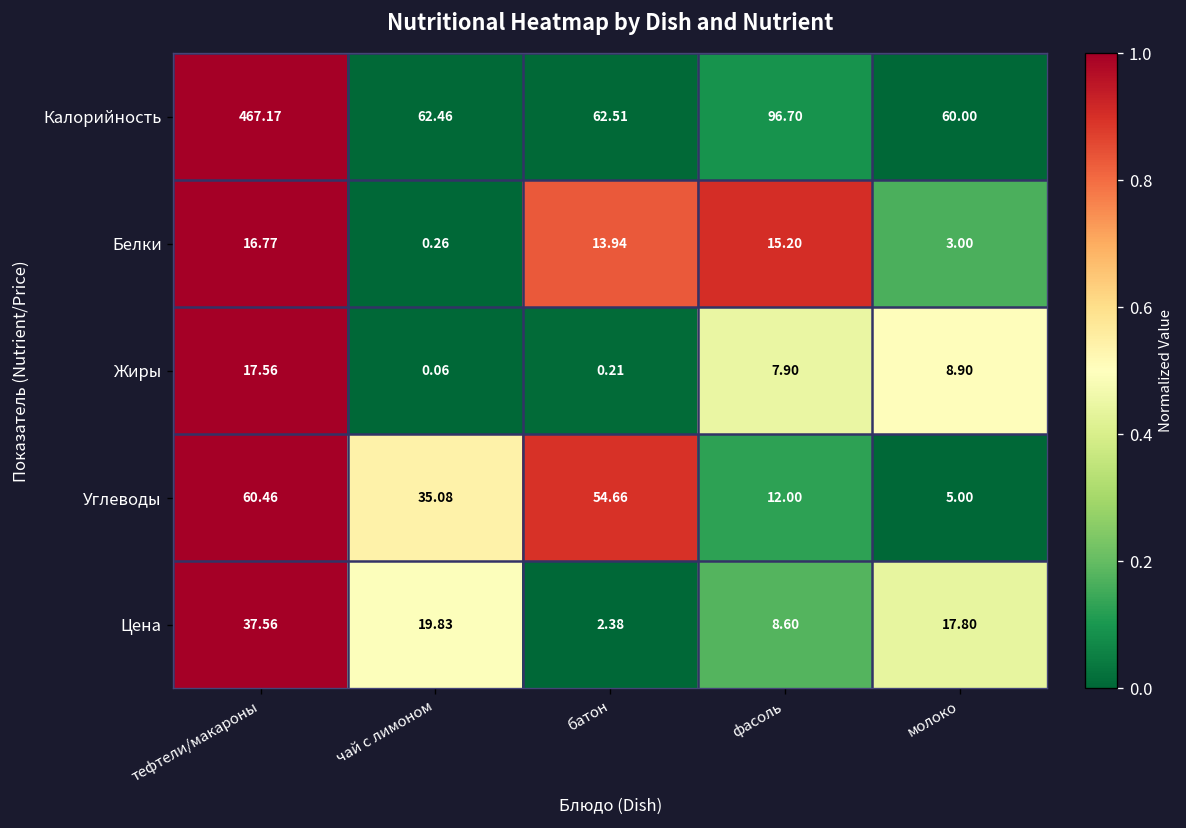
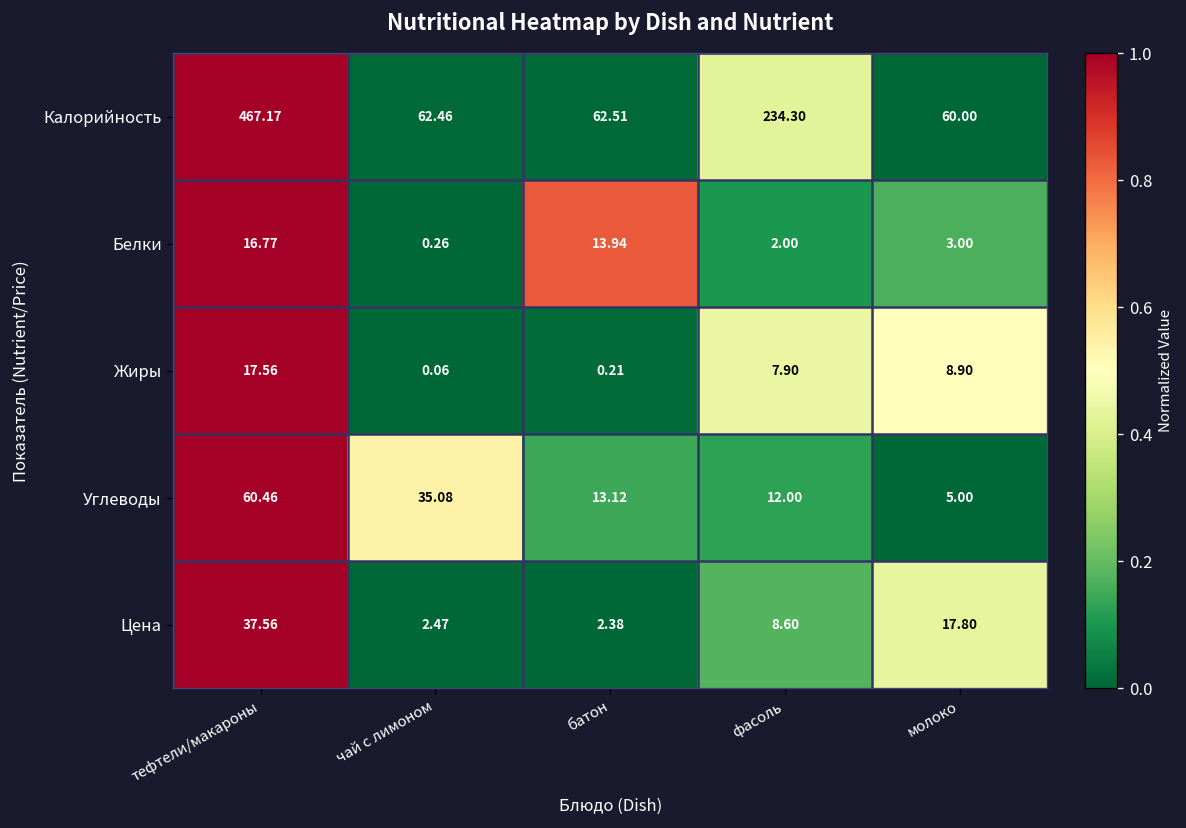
  {
    "Калорийность": {
      "тефтели/макароны": 467.17,
      "чай с лимоном": 62.46,
      "батон": 62.51,
-     "фасоль": 96.70,
+     "фасоль": 234.30,
      "молоко": 60.00
    },
    "Белки": {
      "тефтели/макароны": 16.77,
      "чай с лимоном": 0.26,
      "батон": 13.94,
-     "фасоль": 15.20,
+     "фасоль": 2.00,
      "молоко": 3.00
    },
    "Жиры": {
      "тефтели/макароны": 17.56,
      "чай с лимоном": 0.06,
      "батон": 0.21,
      "фасоль": 7.90,
      "молоко": 8.90
    },
    "Углеводы": {
      "тефтели/макароны": 60.46,
      "чай с лимоном": 35.08,
-     "батон": 54.66,
+     "батон": 13.12,
      "фасоль": 12.00,
      "молоко": 5.00
    },
    "Цена": {
      "тефтели/макароны": 37.56,
-     "чай с лимоном": 19.83,
+     "чай с лимоном": 2.47,
      "батон": 2.38,
      "фасоль": 8.60,
      "молоко": 17.80
    }
  }
